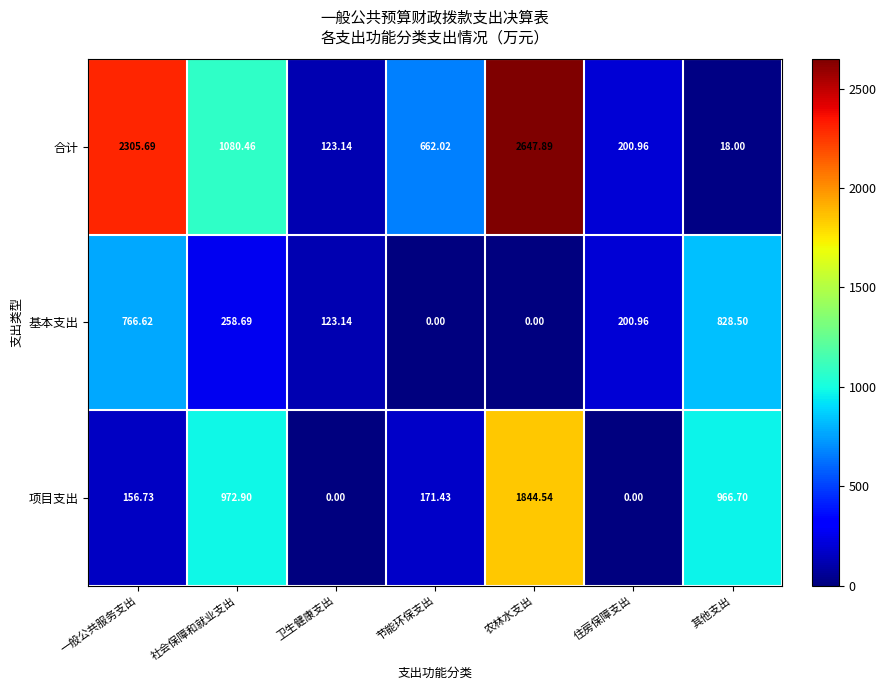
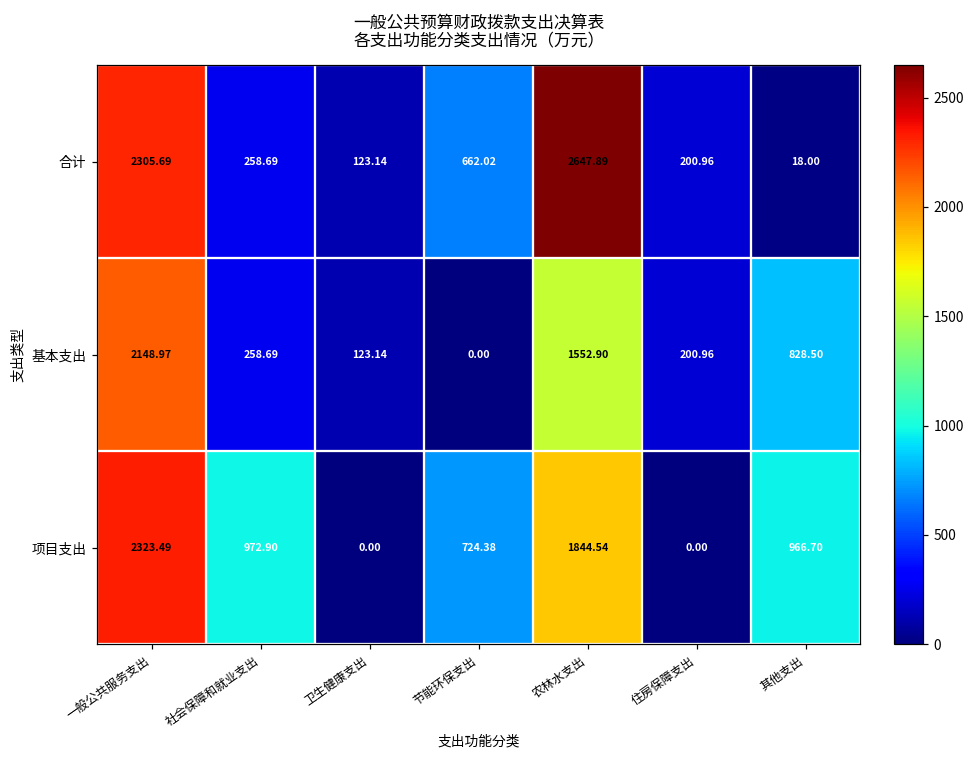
  {
    "合计": {
      "一般公共服务支出": 2305.69,
-     "社会保障和就业支出": 1080.46,
+     "社会保障和就业支出": 258.69,
      "卫生健康支出": 123.14,
      "节能环保支出": 662.02,
      "农林水支出": 2647.89,
      "住房保障支出": 200.96,
      "其他支出": 18.00
    },
    "基本支出": {
-     "一般公共服务支出": 766.62,
+     "一般公共服务支出": 2148.97,
      "社会保障和就业支出": 258.69,
      "卫生健康支出": 123.14,
      "节能环保支出": 0.00,
-     "农林水支出": 0.00,
+     "农林水支出": 1552.90,
      "住房保障支出": 200.96,
      "其他支出": 828.50
    },
    "项目支出": {
-     "一般公共服务支出": 156.73,
+     "一般公共服务支出": 2323.49,
      "社会保障和就业支出": 972.90,
      "卫生健康支出": 0.00,
-     "节能环保支出": 171.43,
+     "节能环保支出": 724.38,
      "农林水支出": 1844.54,
      "住房保障支出": 0.00,
      "其他支出": 966.70
    }
  }
